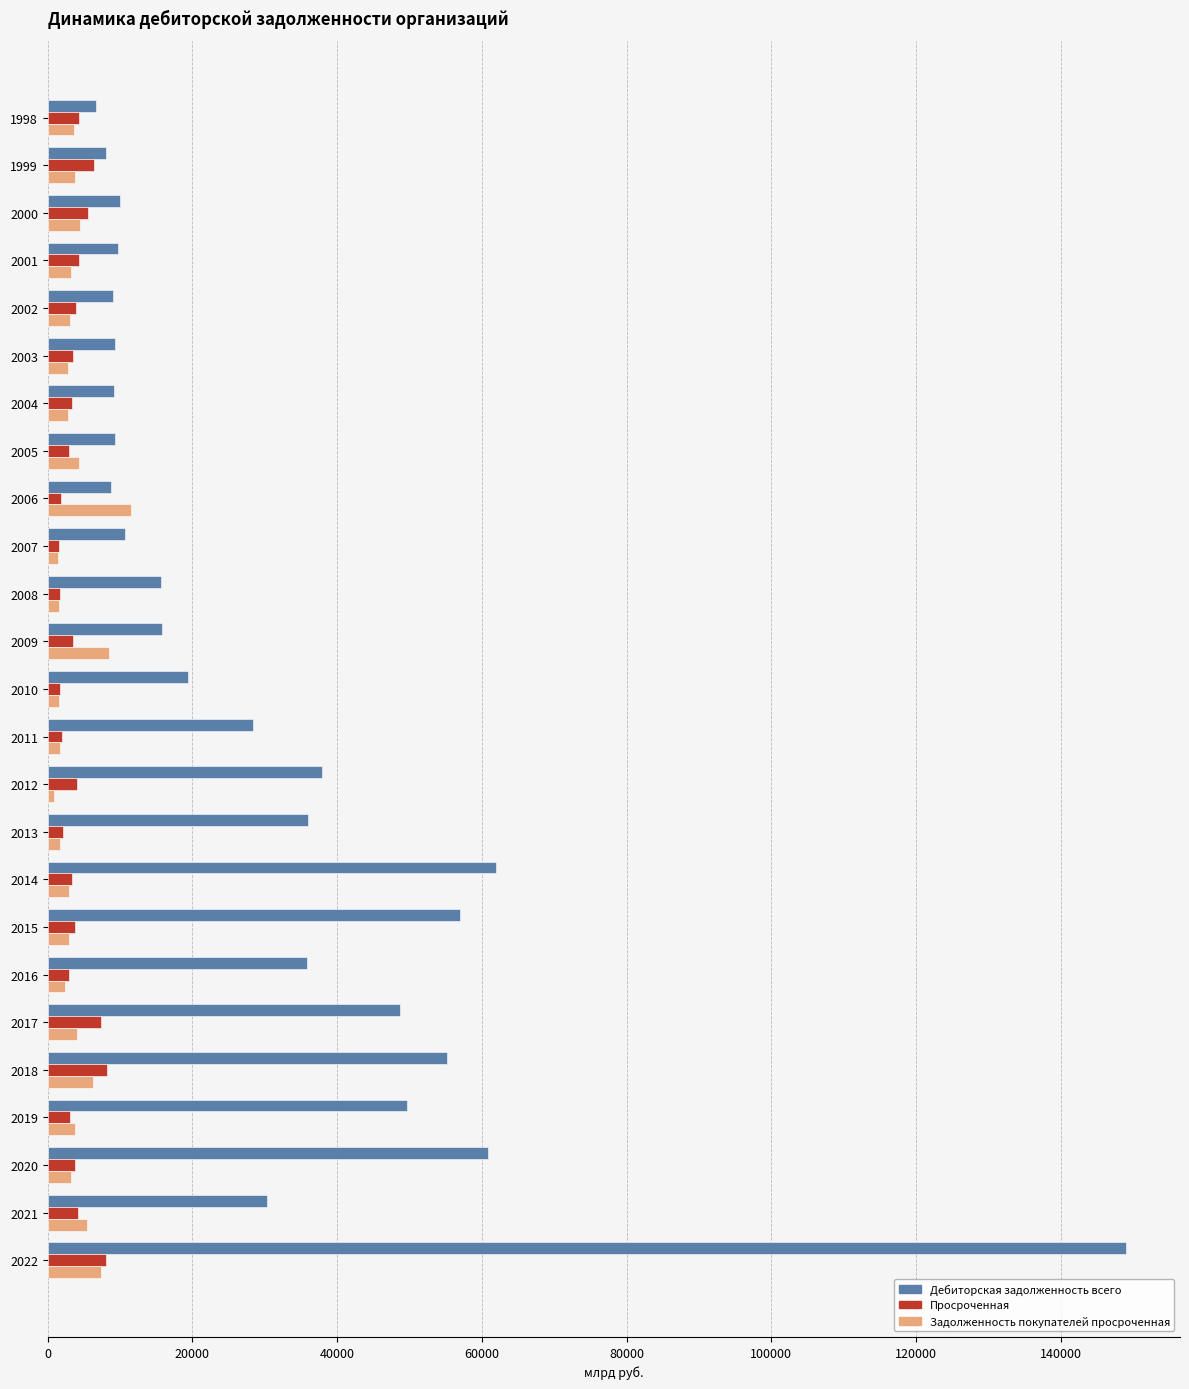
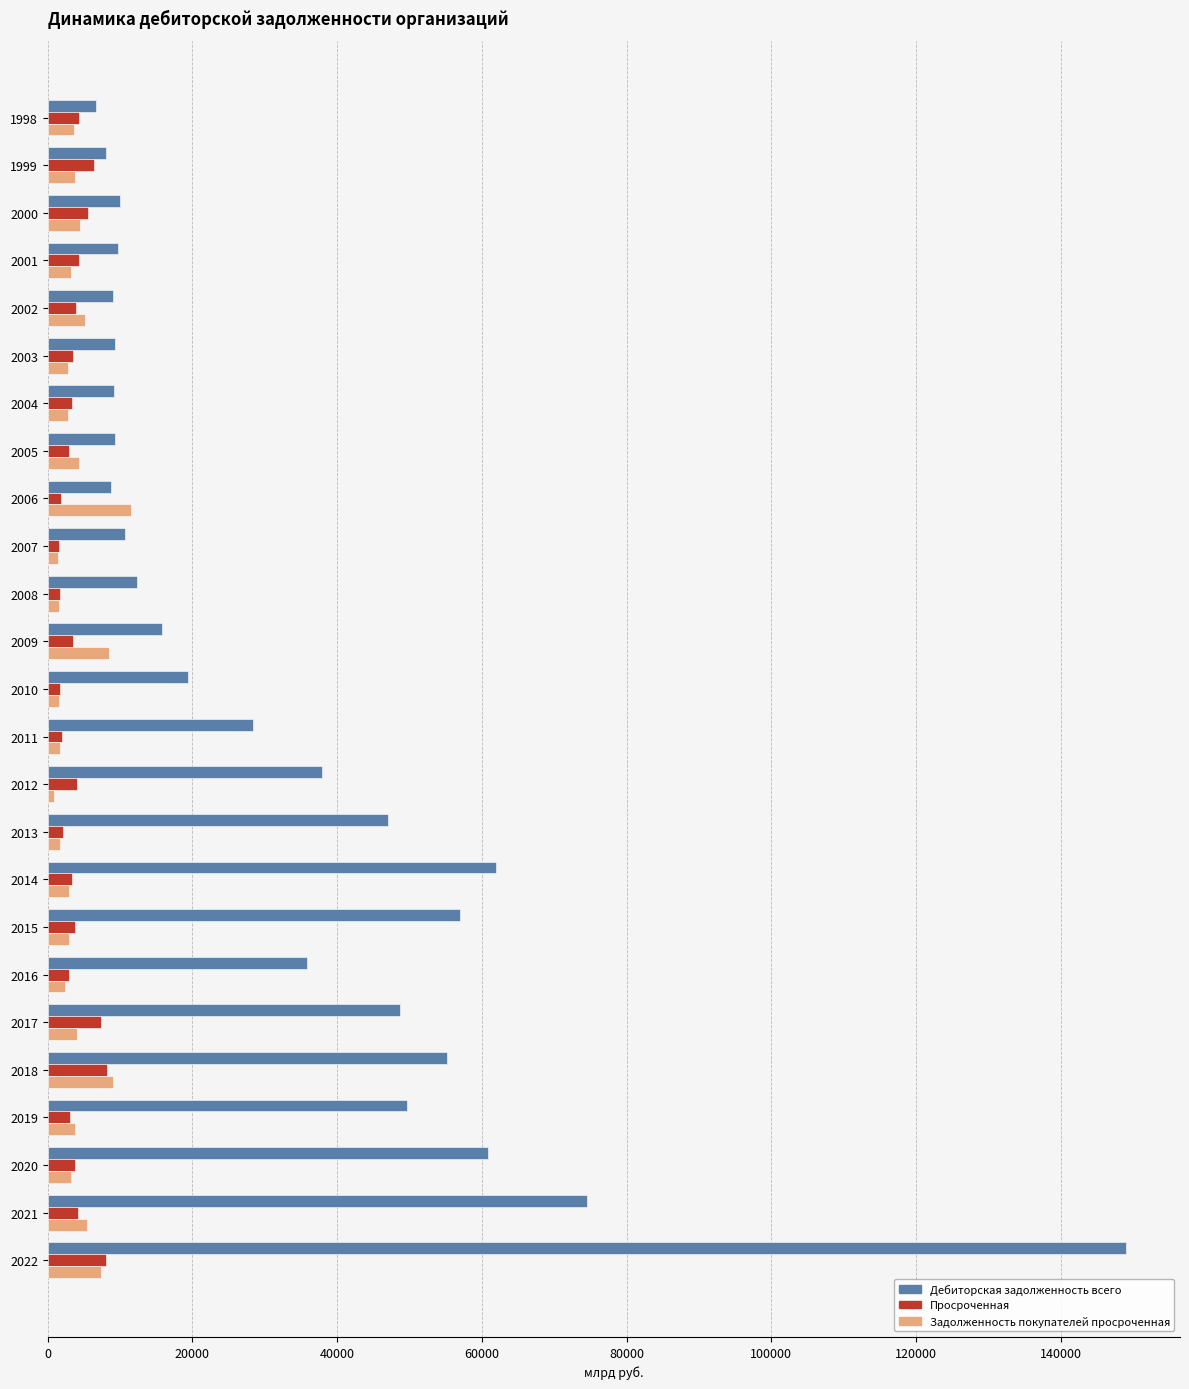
  {
    "Дебиторская задолженность всего": {
      "1998": 7000,
      "1999": 8000,
      "2000": 10000,
      "2001": 10000,
      "2002": 9000,
      "2003": 9000,
      "2004": 9000,
      "2005": 9000,
      "2006": 9000,
      "2007": 11000,
-     "2008": 16000,
+     "2008": 12000,
      "2009": 16000,
      "2010": 19000,
      "2011": 28000,
      "2012": 38000,
-     "2013": 36000,
+     "2013": 47000,
      "2014": 62000,
      "2015": 57000,
      "2016": 36000,
      "2017": 49000,
      "2018": 55000,
      "2019": 50000,
      "2020": 61000,
-     "2021": 30000,
+     "2021": 75000,
      "2022": 149000
    },
    "Просроченная": {
      "1998": 4000,
      "1999": 6000,
      "2000": 6000,
      "2001": 4000,
      "2002": 4000,
      "2003": 3000,
      "2004": 3000,
      "2005": 3000,
      "2006": 2000,
      "2007": 2000,
      "2008": 2000,
      "2009": 4000,
      "2010": 2000,
      "2011": 2000,
      "2012": 4000,
      "2013": 2000,
      "2014": 3000,
      "2015": 4000,
      "2016": 3000,
      "2017": 7000,
      "2018": 8000,
      "2019": 3000,
      "2020": 4000,
      "2021": 4000,
      "2022": 8000
    },
    "Задолженность покупателей просроченная": {
      "1998": 4000,
      "1999": 4000,
      "2000": 4000,
      "2001": 3000,
-     "2002": 3000,
+     "2002": 5000,
      "2003": 3000,
      "2004": 3000,
      "2005": 4000,
      "2006": 12000,
      "2007": 1000,
      "2008": 2000,
      "2009": 8000,
      "2010": 2000,
      "2011": 2000,
      "2012": 1000,
      "2013": 2000,
      "2014": 3000,
      "2015": 3000,
      "2016": 2000,
      "2017": 4000,
-     "2018": 6000,
+     "2018": 9000,
      "2019": 4000,
      "2020": 3000,
      "2021": 5000,
      "2022": 7000
    }
  }
